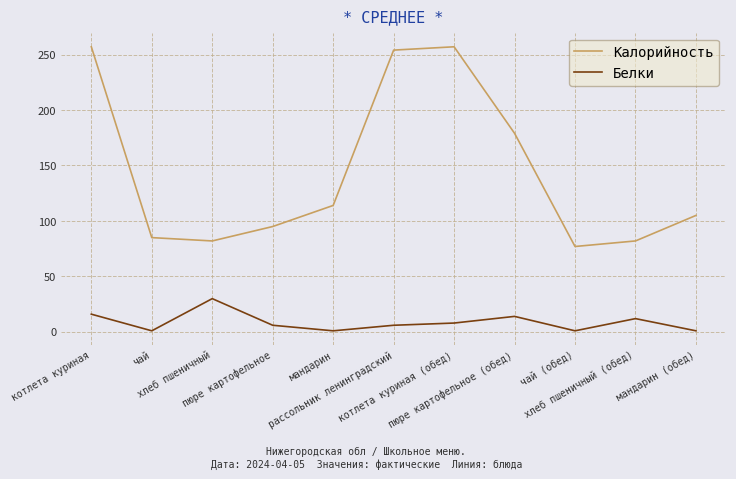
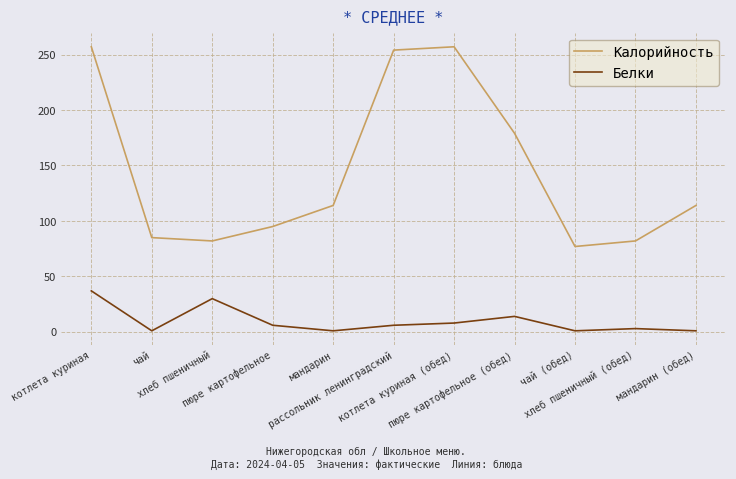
  {
    "Калорийность": {
      "котлета куриная": 257,
      "чай": 85,
      "хлеб пшеничный": 82,
      "пюре картофельное": 95,
      "мандарин": 114,
      "рассольник ленинградский": 254,
      "котлета куриная (обед)": 257,
      "пюре картофельное (обед)": 179,
      "чай (обед)": 77,
      "хлеб пшеничный (обед)": 82,
-     "мандарин (обед)": 105
+     "мандарин (обед)": 114
    },
    "Белки": {
-     "котлета куриная": 16,
+     "котлета куриная": 37,
      "чай": 1,
      "хлеб пшеничный": 30,
      "пюре картофельное": 6,
      "мандарин": 1,
      "рассольник ленинградский": 6,
      "котлета куриная (обед)": 8,
      "пюре картофельное (обед)": 14,
      "чай (обед)": 1,
-     "хлеб пшеничный (обед)": 12,
+     "хлеб пшеничный (обед)": 3,
      "мандарин (обед)": 1
    }
  }
